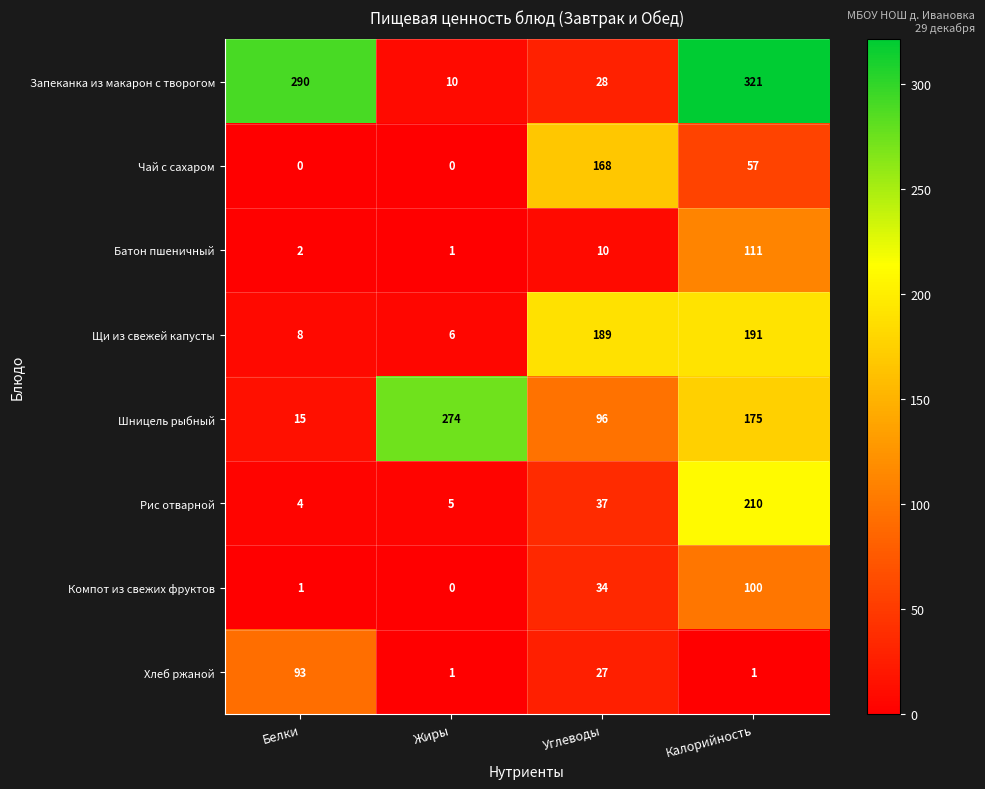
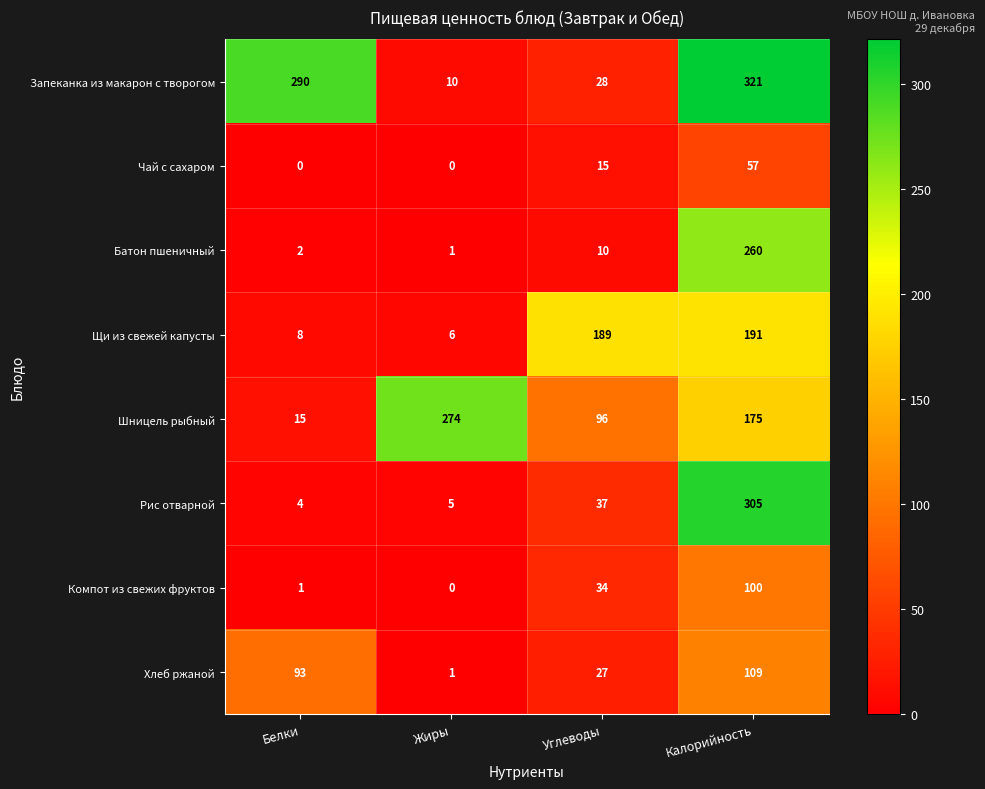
  {
    "Запеканка из макарон с творогом": {
      "Белки": 290,
      "Жиры": 10,
      "Углеводы": 28,
      "Калорийность": 321
    },
    "Чай с сахаром": {
      "Белки": 0,
      "Жиры": 0,
-     "Углеводы": 168,
+     "Углеводы": 15,
      "Калорийность": 57
    },
    "Батон пшеничный": {
      "Белки": 2,
      "Жиры": 1,
      "Углеводы": 10,
-     "Калорийность": 111
+     "Калорийность": 260
    },
    "Щи из свежей капусты": {
      "Белки": 8,
      "Жиры": 6,
      "Углеводы": 189,
      "Калорийность": 191
    },
    "Шницель рыбный": {
      "Белки": 15,
      "Жиры": 274,
      "Углеводы": 96,
      "Калорийность": 175
    },
    "Рис отварной": {
      "Белки": 4,
      "Жиры": 5,
      "Углеводы": 37,
-     "Калорийность": 210
+     "Калорийность": 305
    },
    "Компот из свежих фруктов": {
      "Белки": 1,
      "Жиры": 0,
      "Углеводы": 34,
      "Калорийность": 100
    },
    "Хлеб ржаной": {
      "Белки": 93,
      "Жиры": 1,
      "Углеводы": 27,
-     "Калорийность": 1
+     "Калорийность": 109
    }
  }
